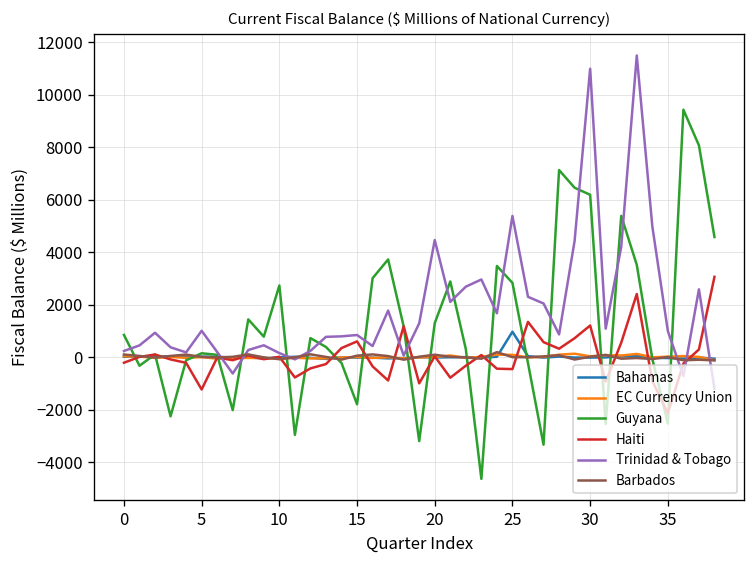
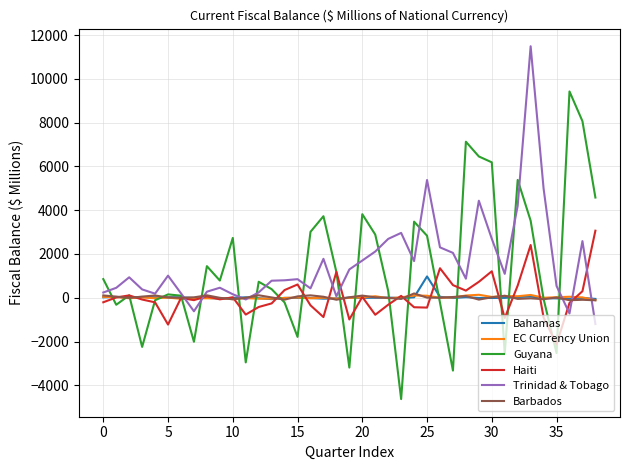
  {
    "Bahamas": {
      "25": 1000
    },
    "Guyana": {
      "0": 900,
      "5": 200,
      "10": 2700,
      "15": -1800,
-     "20": 1300,
+     "20": 3800,
      "25": 2800,
      "30": 6200
    },
    "Haiti": {
      "0": -200,
      "5": -1200,
      "15": 600,
      "25": -400,
      "30": 1200
    },
    "Trinidad & Tobago": {
      "0": 200,
      "5": 1000,
      "10": 200,
      "15": 800,
-     "20": 4500,
+     "20": 1700,
      "25": 5400,
-     "30": 11000,
-     "35": 1000
+     "30": 2700,
+     "35": 500
    }
  }
